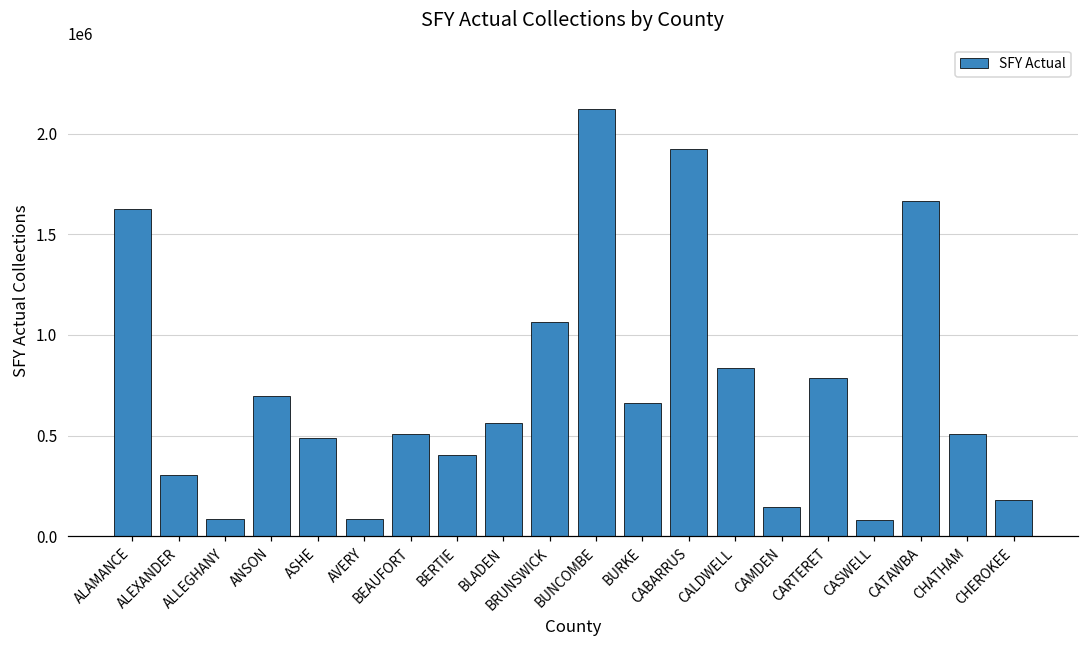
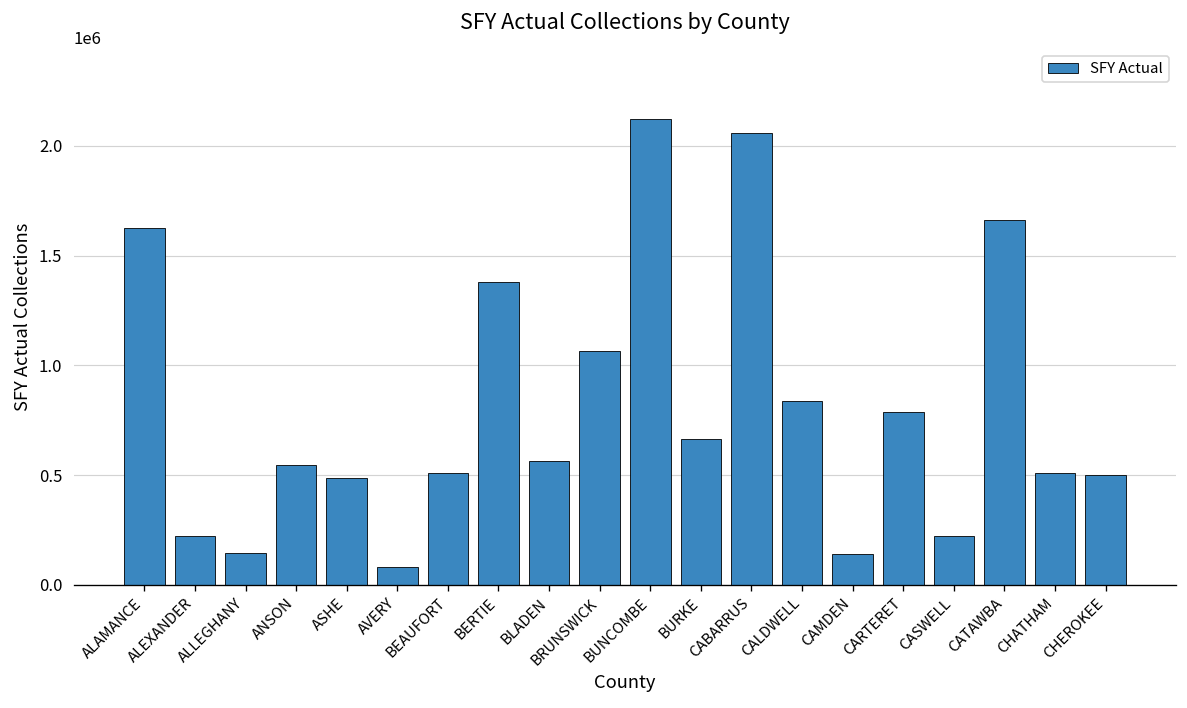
  {
    "ALAMANCE": 1620000,
-   "ALEXANDER": 300000,
-   "ALLEGHANY": 90000,
-   "ANSON": 690000,
+   "ALEXANDER": 220000,
+   "ALLEGHANY": 150000,
+   "ANSON": 540000,
    "ASHE": 490000,
    "AVERY": 80000,
    "BEAUFORT": 510000,
-   "BERTIE": 400000,
+   "BERTIE": 1380000,
    "BLADEN": 560000,
    "BRUNSWICK": 1060000,
    "BUNCOMBE": 2120000,
    "BURKE": 660000,
-   "CABARRUS": 1930000,
+   "CABARRUS": 2060000,
    "CALDWELL": 840000,
    "CAMDEN": 140000,
    "CARTERET": 790000,
-   "CASWELL": 80000,
+   "CASWELL": 220000,
    "CATAWBA": 1660000,
    "CHATHAM": 510000,
-   "CHEROKEE": 180000
+   "CHEROKEE": 500000
  }
